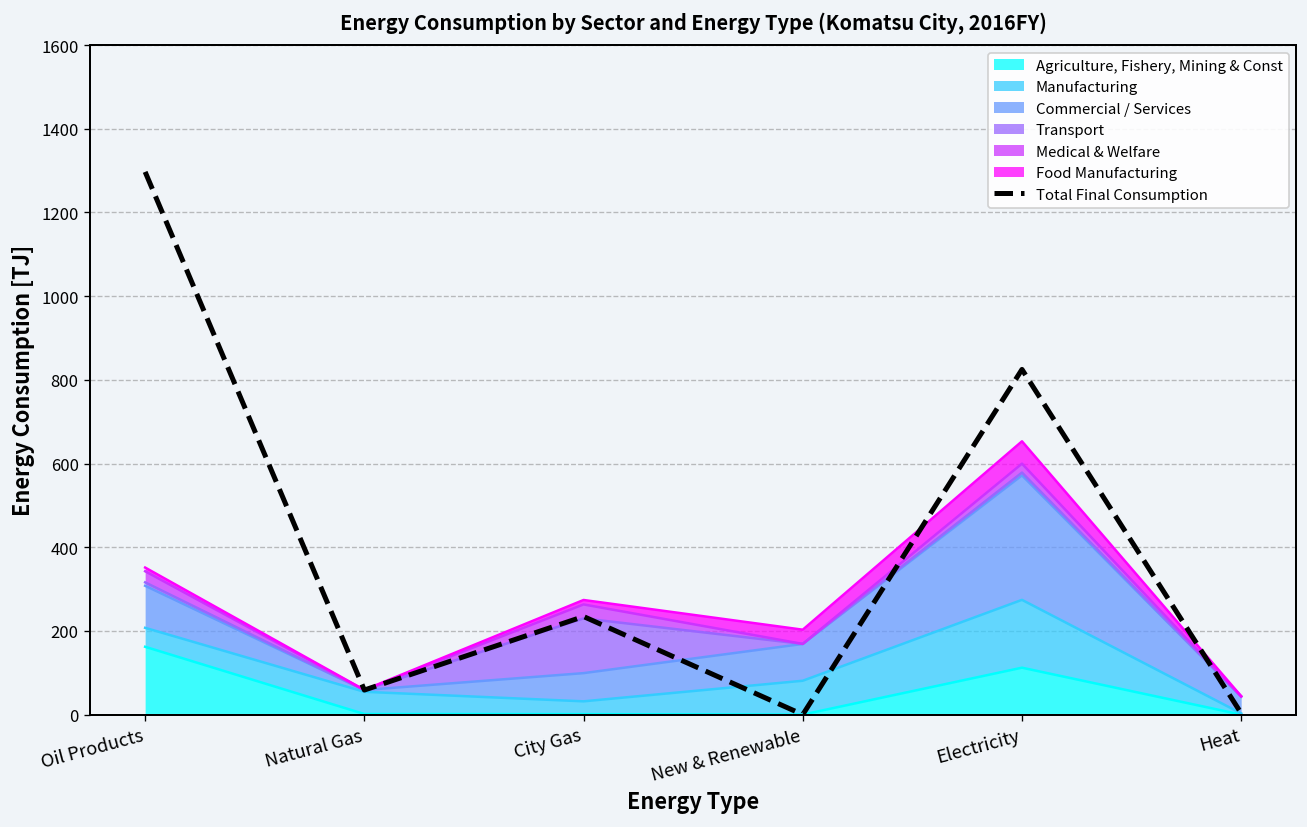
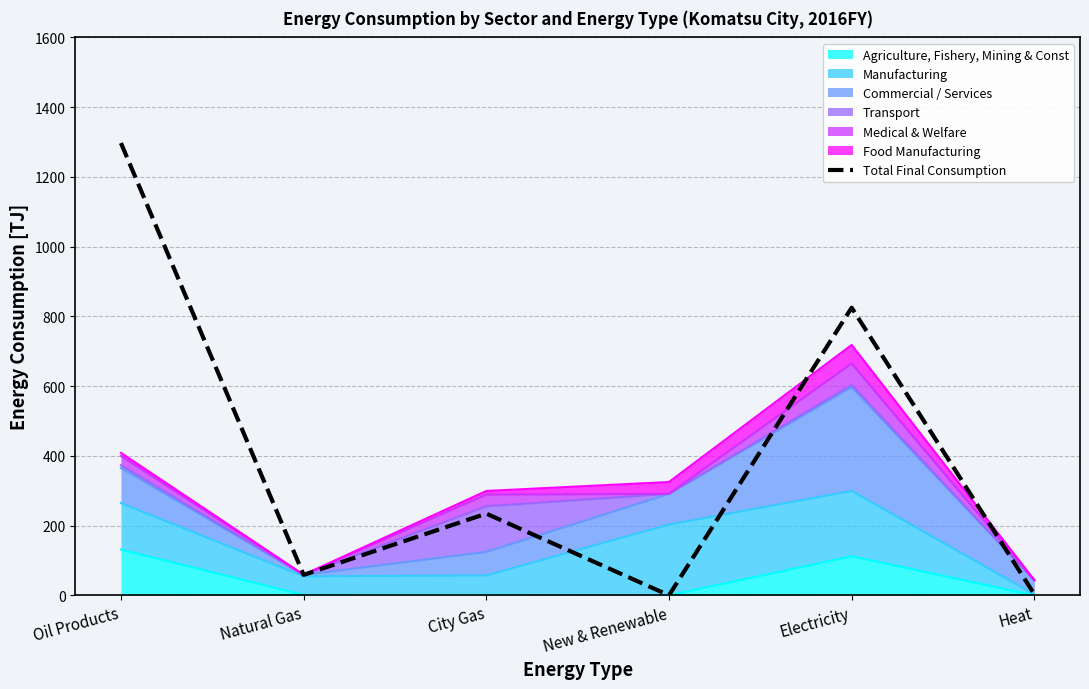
  {
    "Agriculture, Fishery, Mining & Const": {
-     "Oil Products": 160,
+     "Oil Products": 130,
      "Natural Gas": 0,
      "City Gas": 0,
      "Electricity": 110
    },
    "Manufacturing": {
-     "Oil Products": 50,
-     "City Gas": 30,
-     "New & Renewable": 80,
-     "Electricity": 160
+     "Oil Products": 130,
+     "City Gas": 60,
+     "New & Renewable": 200,
+     "Electricity": 190
    },
    "Commercial / Services": {
      "Oil Products": 100,
      "City Gas": 70
    },
    "Transport": {
      "Oil Products": 10
    },
    "Medical & Welfare": {
      "Oil Products": 30,
      "City Gas": 30,
-     "Electricity": 20
+     "Electricity": 60
    },
    "Food Manufacturing": {
      "Oil Products": 10,
      "City Gas": 10,
      "New & Renewable": 30,
      "Electricity": 50
    },
    "Total Final Consumption": {
      "Oil Products": 1300,
      "Electricity": 820
    }
  }
